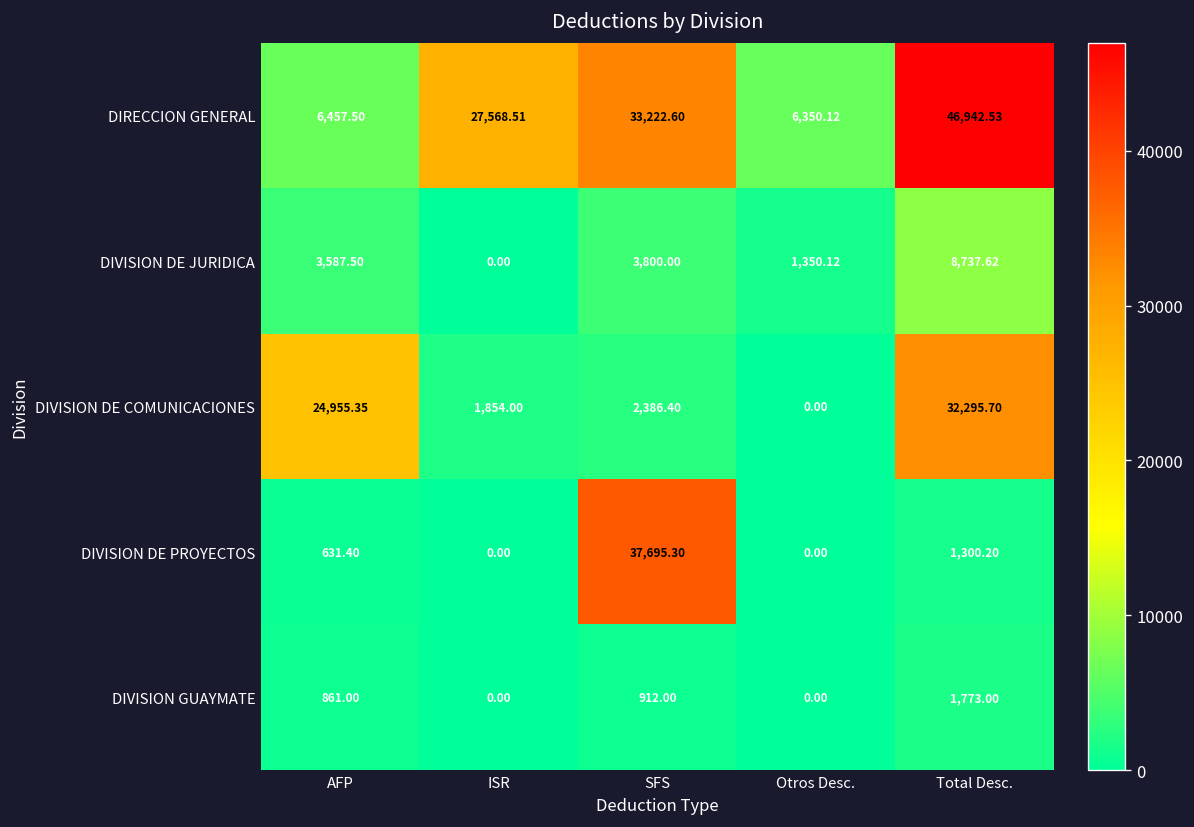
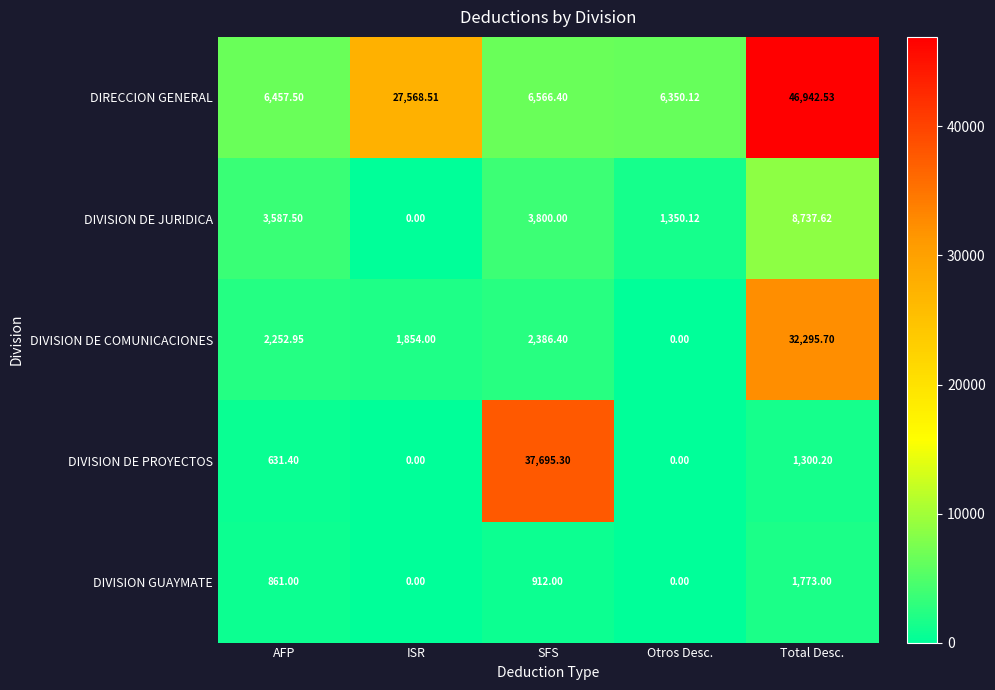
  {
    "DIRECCION GENERAL": {
      "AFP": "6,457.50",
      "ISR": "27,568.51",
-     "SFS": "33,222.60",
+     "SFS": "6,566.40",
      "Otros Desc.": "6,350.12",
      "Total Desc.": "46,942.53"
    },
    "DIVISION DE JURIDICA": {
      "AFP": "3,587.50",
      "ISR": "0.00",
      "SFS": "3,800.00",
      "Otros Desc.": "1,350.12",
      "Total Desc.": "8,737.62"
    },
    "DIVISION DE COMUNICACIONES": {
-     "AFP": "24,955.35",
+     "AFP": "2,252.95",
      "ISR": "1,854.00",
      "SFS": "2,386.40",
      "Otros Desc.": "0.00",
      "Total Desc.": "32,295.70"
    },
    "DIVISION DE PROYECTOS": {
      "AFP": "631.40",
      "ISR": "0.00",
      "SFS": "37,695.30",
      "Otros Desc.": "0.00",
      "Total Desc.": "1,300.20"
    },
    "DIVISION GUAYMATE": {
      "AFP": "861.00",
      "ISR": "0.00",
      "SFS": "912.00",
      "Otros Desc.": "0.00",
      "Total Desc.": "1,773.00"
    }
  }
